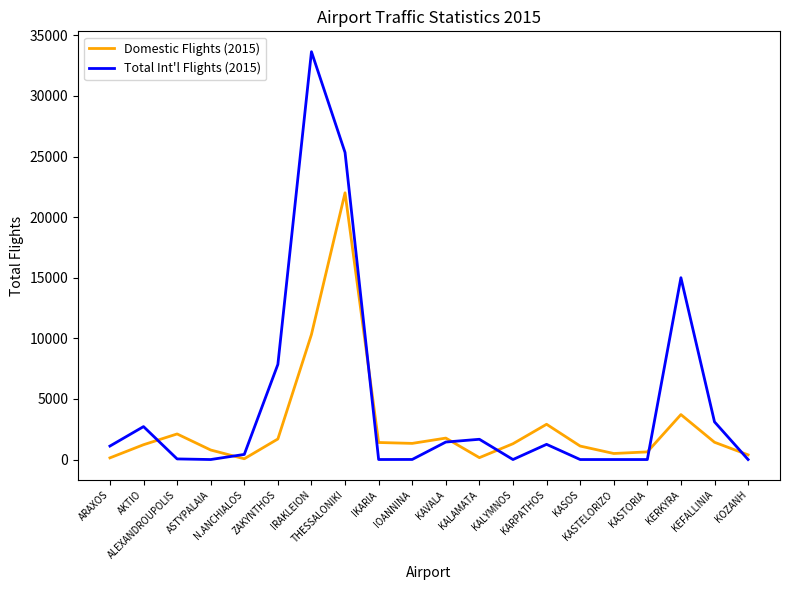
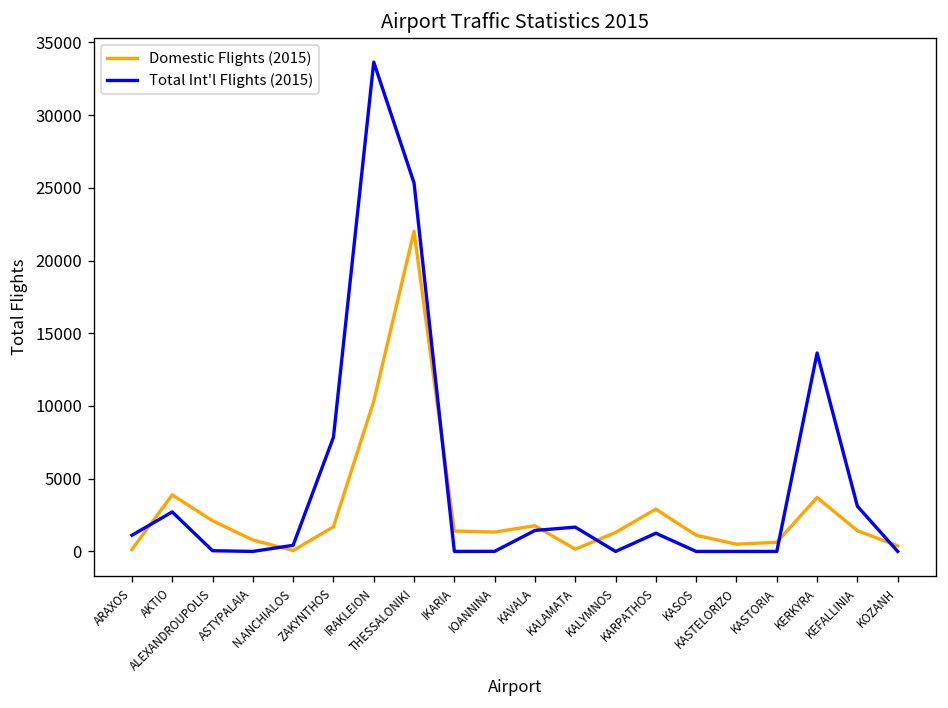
  {
    "Domestic Flights (2015)": {
      "ARAXOS": 100,
-     "AKTIO": 1200,
+     "AKTIO": 3900,
      "ALEXANDROUPOLIS": 2100,
      "ASTYPALAIA": 800,
      "N.ANCHIALOS": 100,
      "ZAKYNTHOS": 1700,
      "IRAKLEION": 10300,
      "THESSALONIKI": 22000,
      "IKARIA": 1400,
      "IOANNINA": 1300,
      "KAVALA": 1800,
      "KALAMATA": 200,
      "KALYMNOS": 1300,
      "KARPATHOS": 2900,
      "KASOS": 1100,
      "KASTELORIZO": 500,
      "KASTORIA": 600,
      "KERKYRA": 3700,
      "KEFALLINIA": 1400,
      "KOZANH": 400
    },
    "Total Int'l Flights (2015)": {
      "ARAXOS": 1100,
      "AKTIO": 2700,
      "ALEXANDROUPOLIS": 100,
      "ASTYPALAIA": 0,
      "N.ANCHIALOS": 400,
      "ZAKYNTHOS": 7900,
      "IRAKLEION": 33600,
      "THESSALONIKI": 25300,
      "IKARIA": 0,
      "IOANNINA": 0,
      "KAVALA": 1400,
      "KALAMATA": 1700,
      "KALYMNOS": 0,
      "KARPATHOS": 1300,
      "KASOS": 0,
      "KASTELORIZO": 0,
      "KASTORIA": 0,
-     "KERKYRA": 15000,
+     "KERKYRA": 13600,
      "KEFALLINIA": 3100,
      "KOZANH": 0
    }
  }
